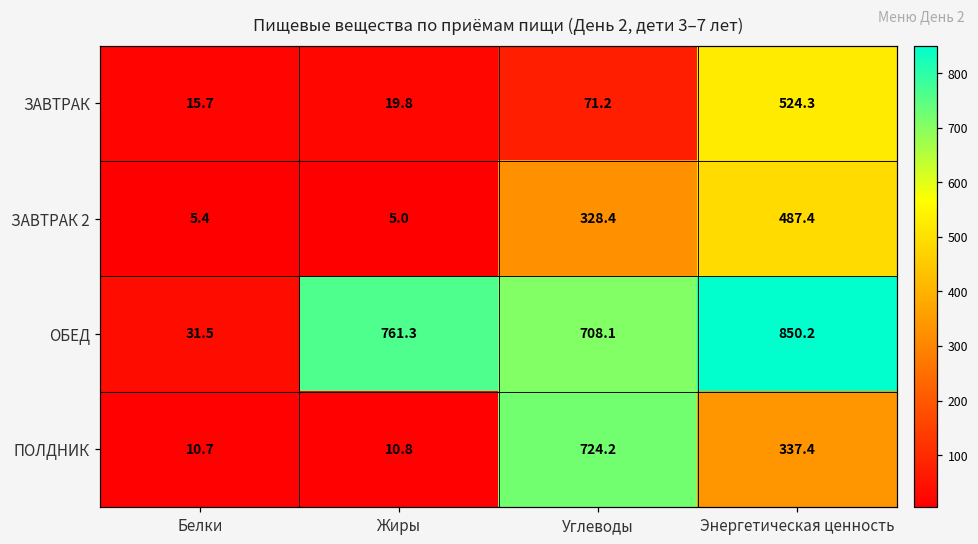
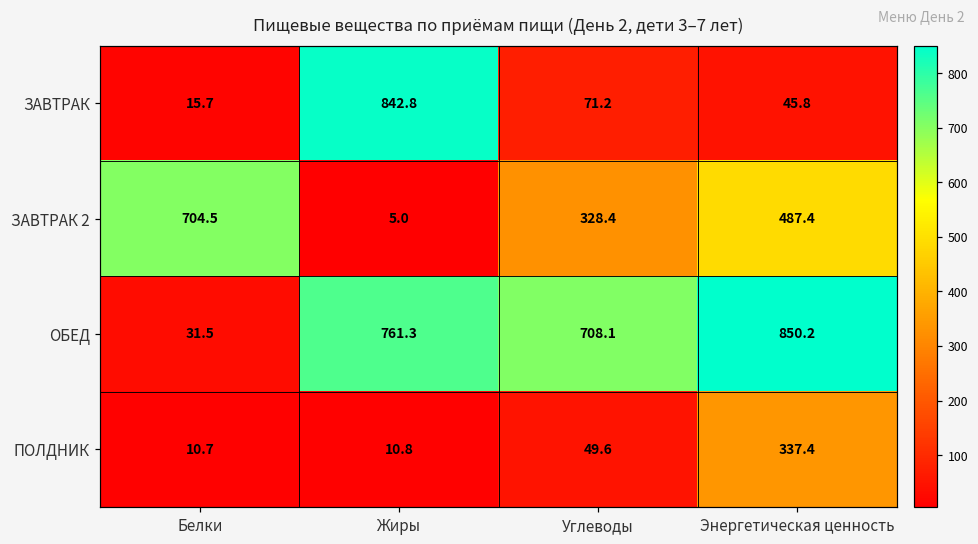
  {
    "ЗАВТРАК": {
      "Белки": 15.7,
-     "Жиры": 19.8,
+     "Жиры": 842.8,
      "Углеводы": 71.2,
-     "Энергетическая ценность": 524.3
+     "Энергетическая ценность": 45.8
    },
    "ЗАВТРАК 2": {
-     "Белки": 5.4,
+     "Белки": 704.5,
      "Жиры": 5.0,
      "Углеводы": 328.4,
      "Энергетическая ценность": 487.4
    },
    "ОБЕД": {
      "Белки": 31.5,
      "Жиры": 761.3,
      "Углеводы": 708.1,
      "Энергетическая ценность": 850.2
    },
    "ПОЛДНИК": {
      "Белки": 10.7,
      "Жиры": 10.8,
-     "Углеводы": 724.2,
+     "Углеводы": 49.6,
      "Энергетическая ценность": 337.4
    }
  }
